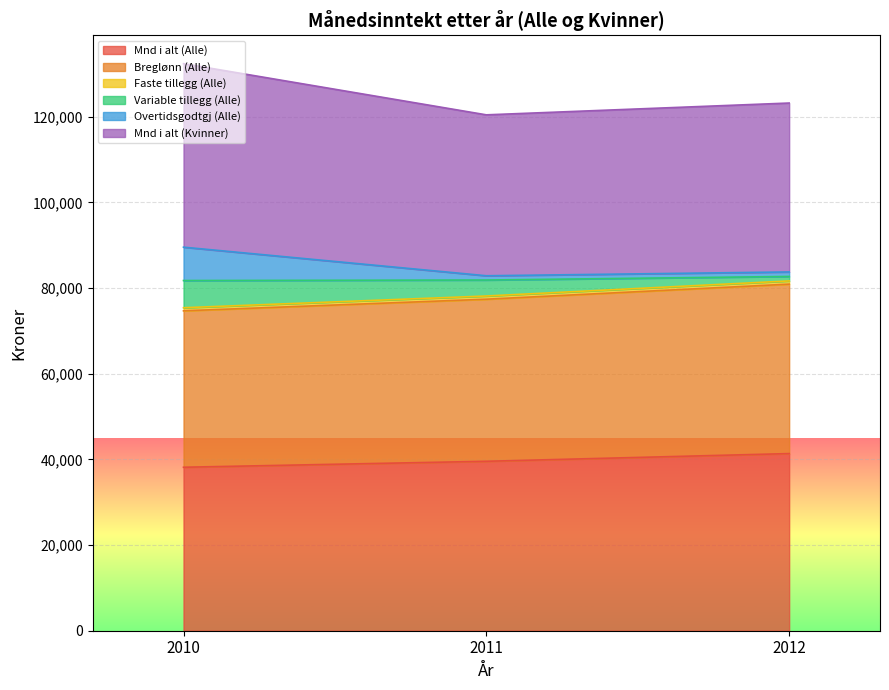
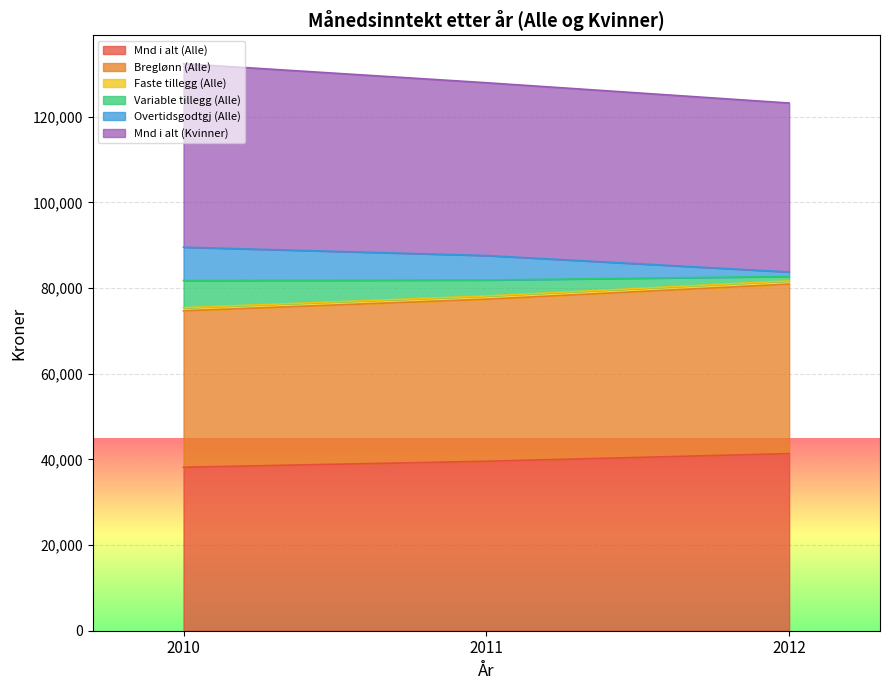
  {
    "Faste tillegg (Alle)": {
      "2010": "1,000",
      "2011": "1,000",
      "2012": "1,000"
    },
    "Variable tillegg (Alle)": {
      "2010": "6,000",
      "2011": "4,000",
      "2012": "1,000"
    },
    "Overtidsgodtgj (Alle)": {
      "2010": "8,000",
-     "2011": "1,000",
+     "2011": "6,000",
      "2012": "1,000"
    },
    "Mnd i alt (Kvinner)": {
-     "2011": "38,000",
+     "2011": "40,000",
      "2012": "39,000"
    }
  }
